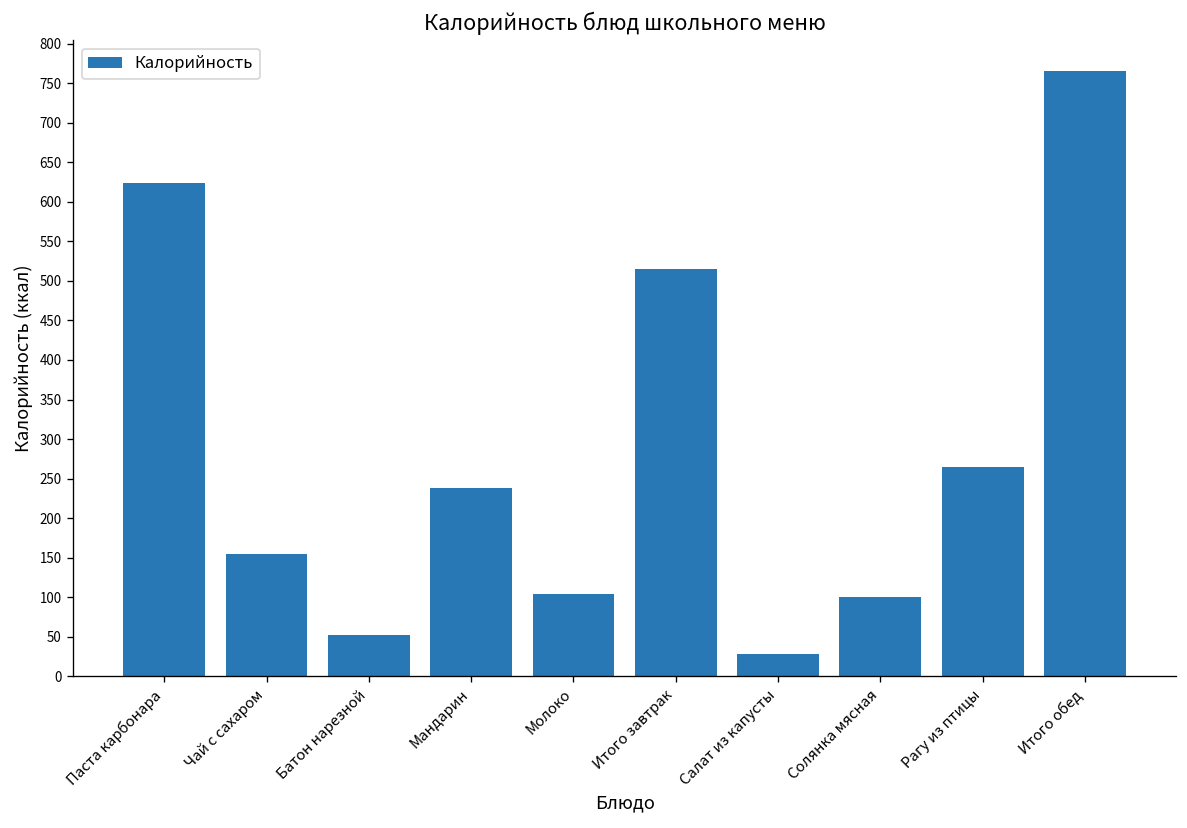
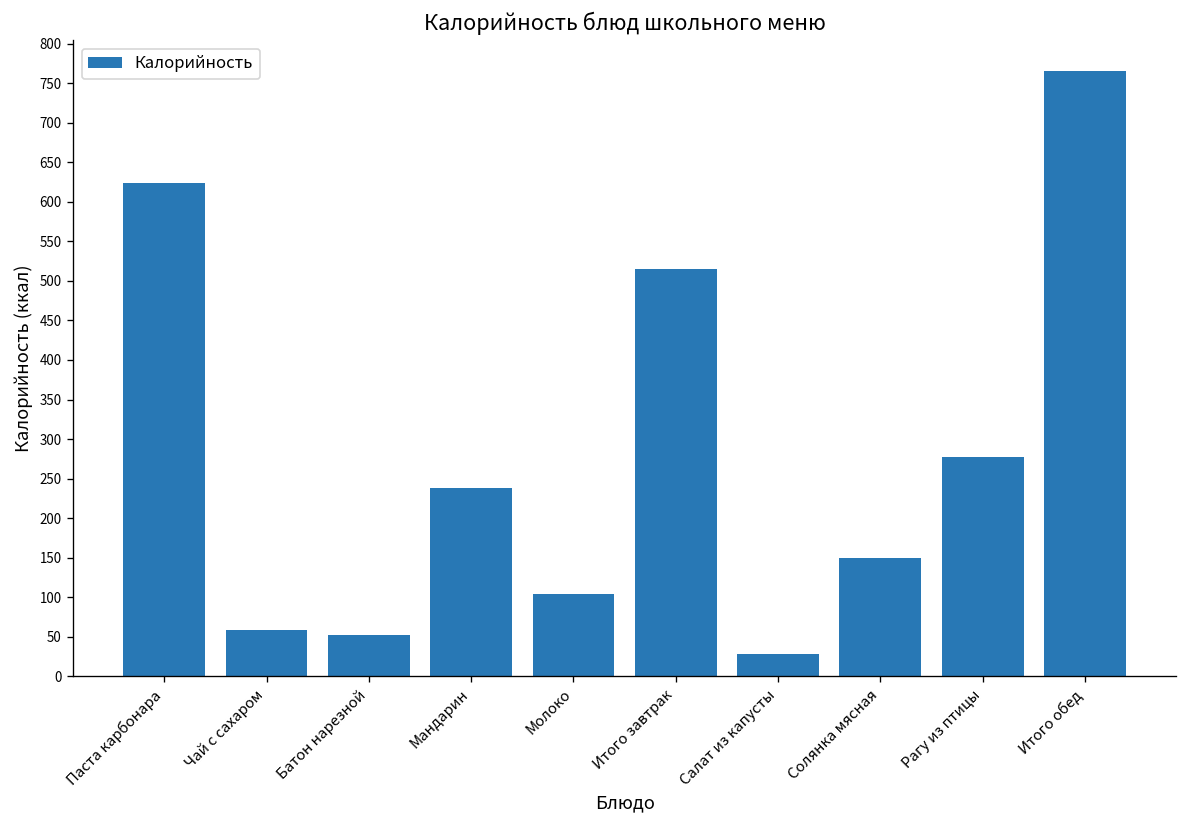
  {
    "Паста карбонара": 620,
-   "Чай с сахаром": 150,
+   "Чай с сахаром": 60,
    "Батон нарезной": 50,
    "Мандарин": 240,
    "Молоко": 100,
    "Итого завтрак": 520,
    "Салат из капусты": 30,
-   "Солянка мясная": 100,
-   "Рагу из птицы": 260,
+   "Солянка мясная": 150,
+   "Рагу из птицы": 280,
    "Итого обед": 770
  }
